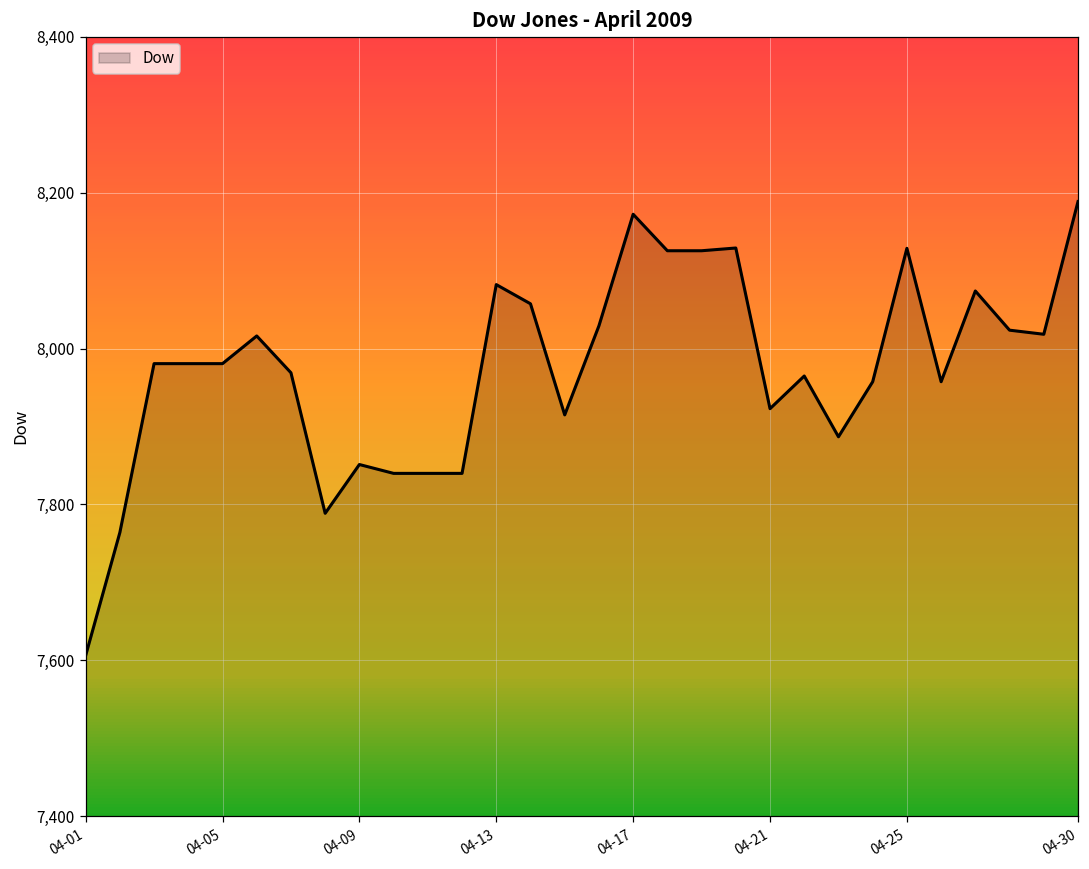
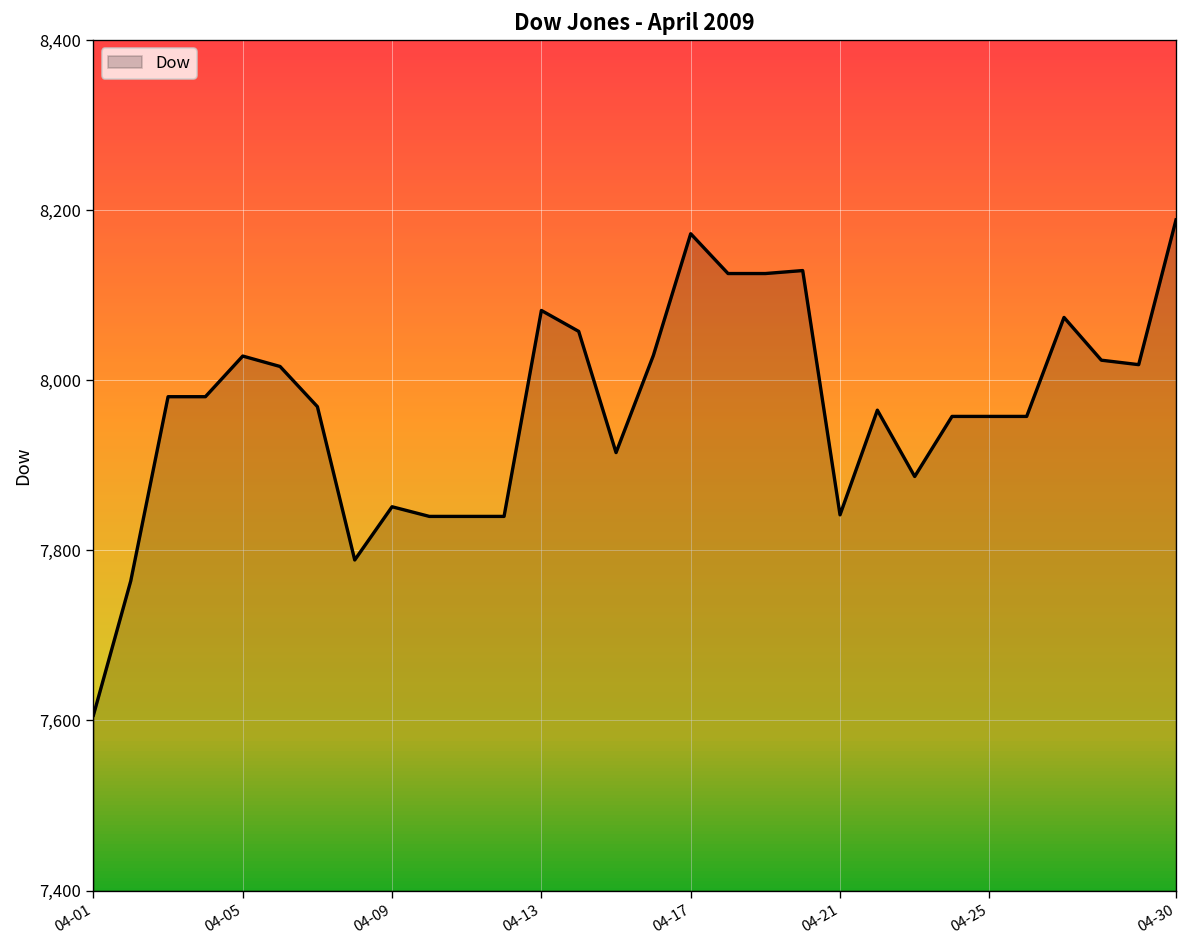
  {
    "04-01": "7,610",
-   "04-05": "7,980",
+   "04-05": "8,030",
    "04-09": "7,850",
    "04-13": "8,080",
    "04-17": "8,170",
-   "04-21": "7,920",
-   "04-25": "8,130",
+   "04-21": "7,840",
+   "04-25": "7,960",
    "04-30": "8,190"
  }
